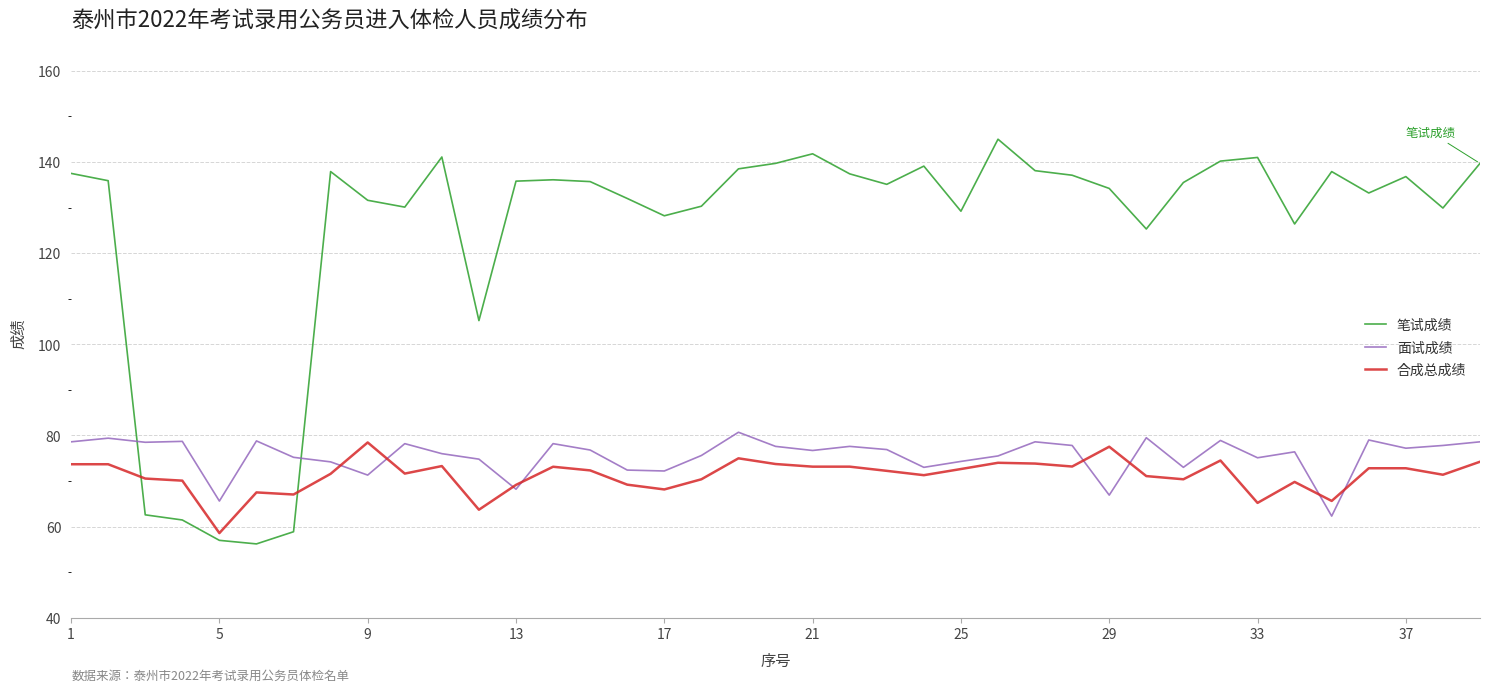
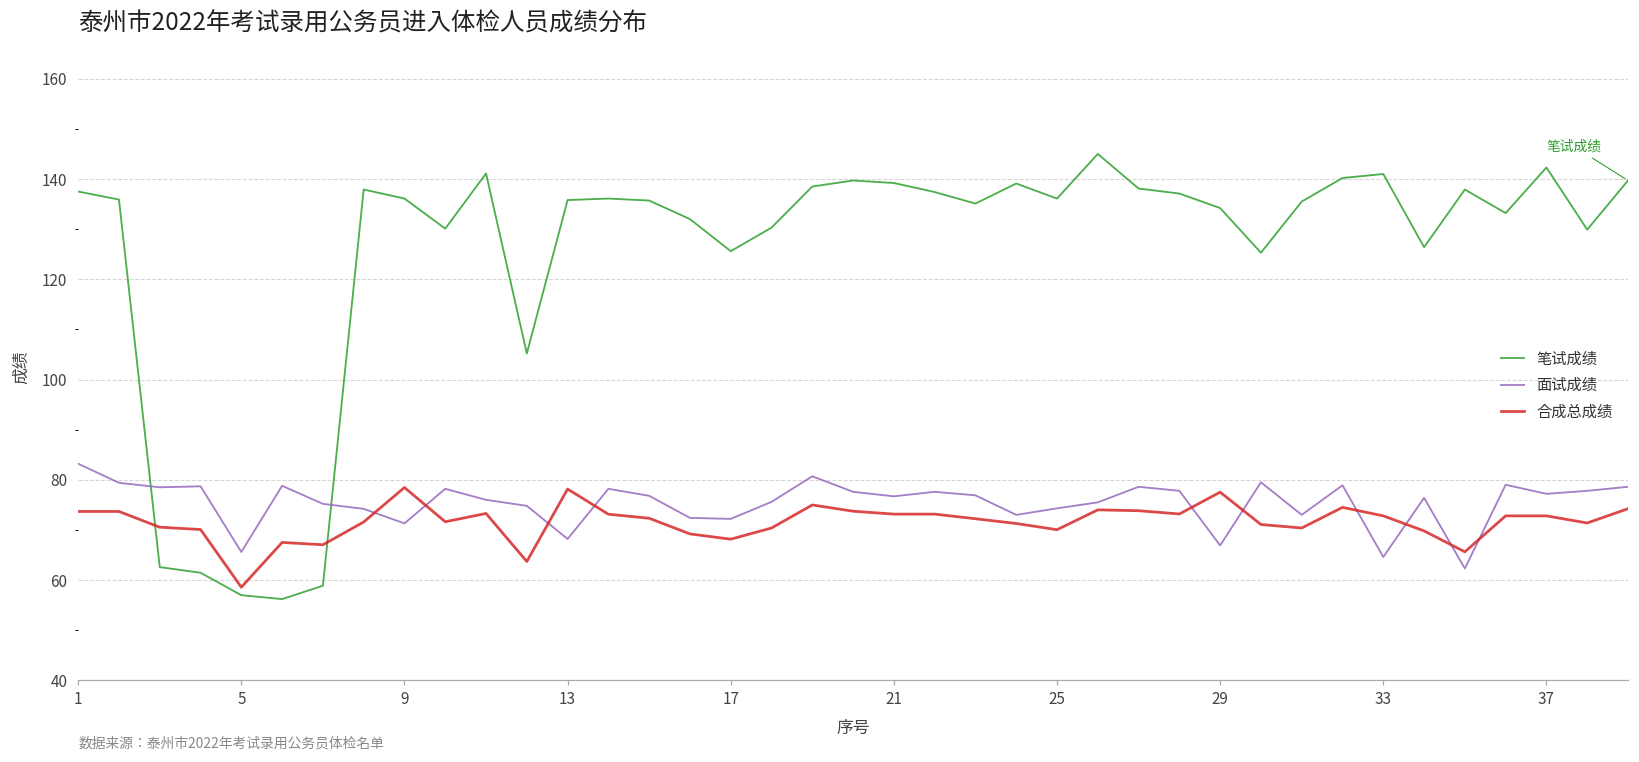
  {
    "笔试成绩": {
      "1": 138,
      "5": 57,
-     "9": 132,
+     "9": 136,
      "13": 136,
-     "17": 128,
-     "21": 142,
-     "25": 129,
+     "17": 126,
+     "21": 139,
+     "25": 136,
      "29": 134,
      "33": 141,
-     "37": 137
+     "37": 142
    },
    "面试成绩": {
-     "1": 79,
+     "1": 83,
      "5": 66,
      "9": 71,
      "13": 68,
      "17": 72,
      "21": 77,
      "25": 74,
      "29": 67,
-     "33": 75,
+     "33": 65,
      "37": 77
    },
    "合成总成绩": {
      "1": 74,
      "5": 59,
      "9": 78,
-     "13": 69,
+     "13": 78,
      "17": 68,
      "21": 73,
-     "25": 73,
+     "25": 70,
      "29": 78,
-     "33": 65,
+     "33": 73,
      "37": 73
    }
  }
